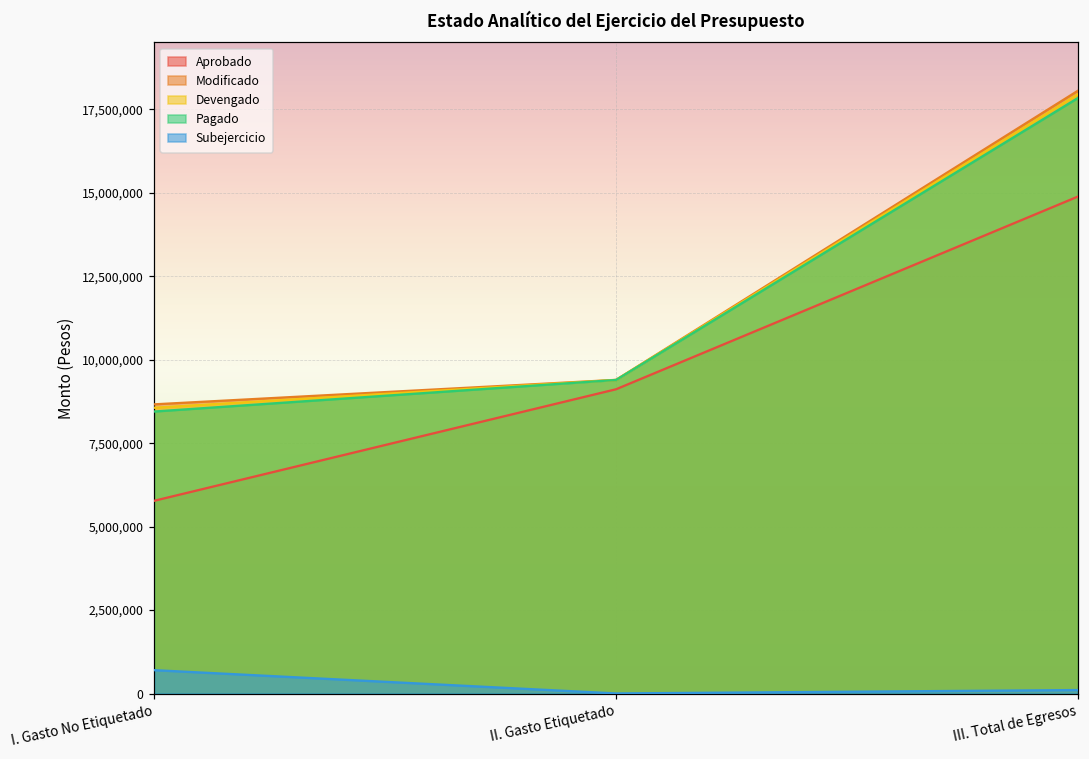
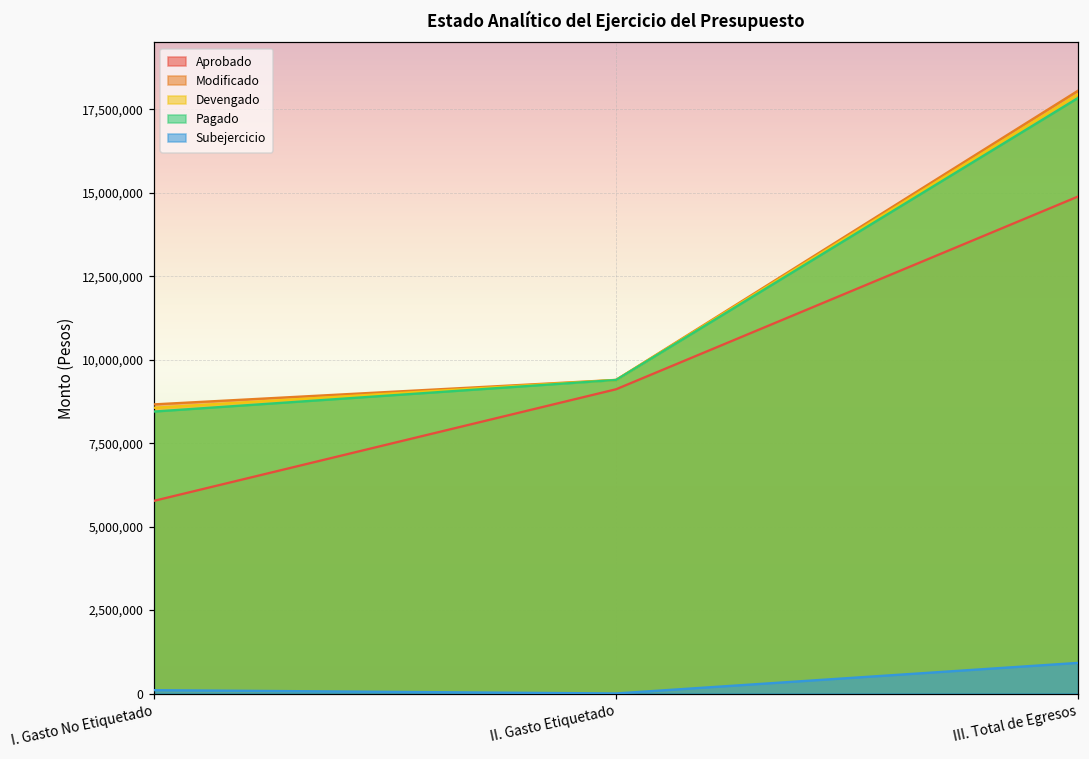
  {
    "Devengado": {
      "I. Gasto No Etiquetado": "8,600,000",
      "III. Total de Egresos": "18,000,000"
    },
    "Pagado": {
      "I. Gasto No Etiquetado": "8,400,000",
      "III. Total de Egresos": "17,800,000"
    },
    "Subejercicio": {
-     "I. Gasto No Etiquetado": "700,000",
+     "I. Gasto No Etiquetado": "100,000",
      "II. Gasto Etiquetado": "0",
-     "III. Total de Egresos": "100,000"
+     "III. Total de Egresos": "900,000"
    }
  }
